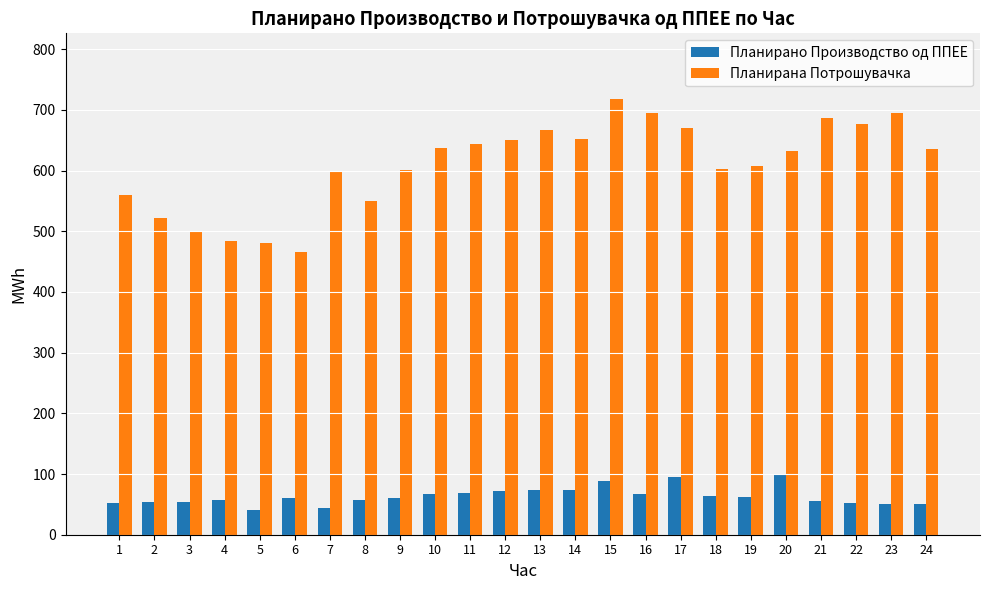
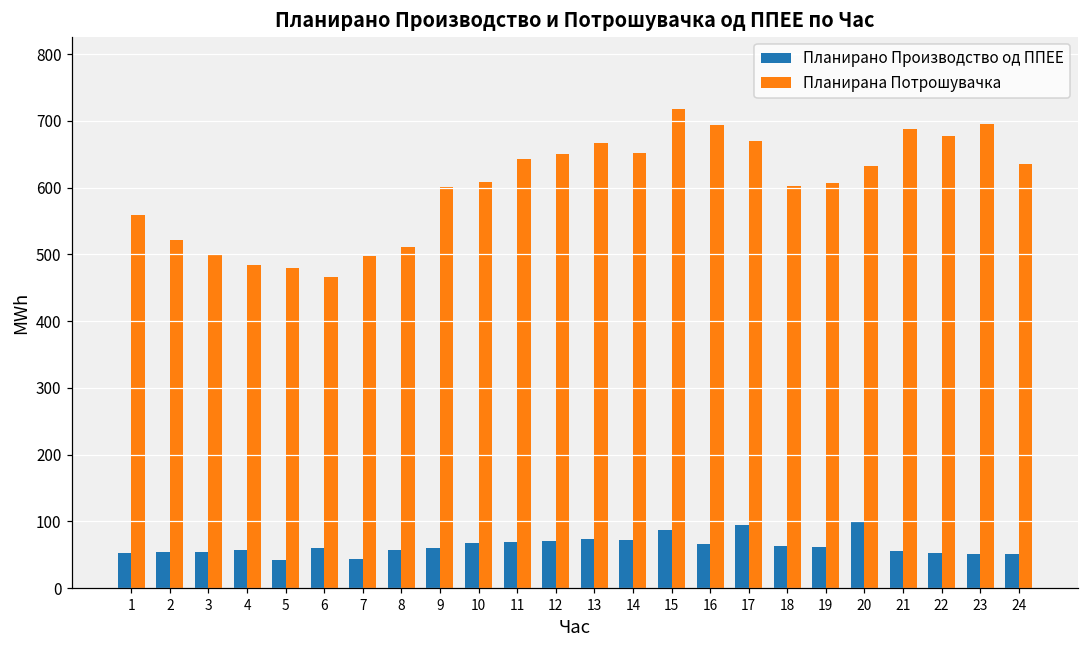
  {
    "Планирано Производство од ППЕЕ": {
      "1": 50,
      "2": 50,
      "3": 50,
      "4": 60,
      "5": 40,
      "6": 60,
      "7": 40,
      "8": 60,
      "9": 60,
      "10": 70,
      "11": 70,
      "12": 70,
      "13": 70,
      "14": 70,
      "15": 90,
      "16": 70,
      "17": 100,
      "18": 60,
      "19": 60,
      "20": 100,
      "21": 60,
      "22": 50,
      "23": 50,
      "24": 50
    },
    "Планирана Потрошувачка": {
      "1": 560,
      "2": 520,
      "3": 500,
      "4": 480,
      "5": 480,
      "6": 470,
-     "7": 600,
-     "8": 550,
+     "7": 500,
+     "8": 510,
      "9": 600,
-     "10": 640,
+     "10": 610,
      "11": 640,
      "12": 650,
      "13": 670,
      "14": 650,
      "15": 720,
      "16": 690,
      "17": 670,
      "18": 600,
      "19": 610,
      "20": 630,
      "21": 690,
      "22": 680,
      "23": 690,
      "24": 630
    }
  }
